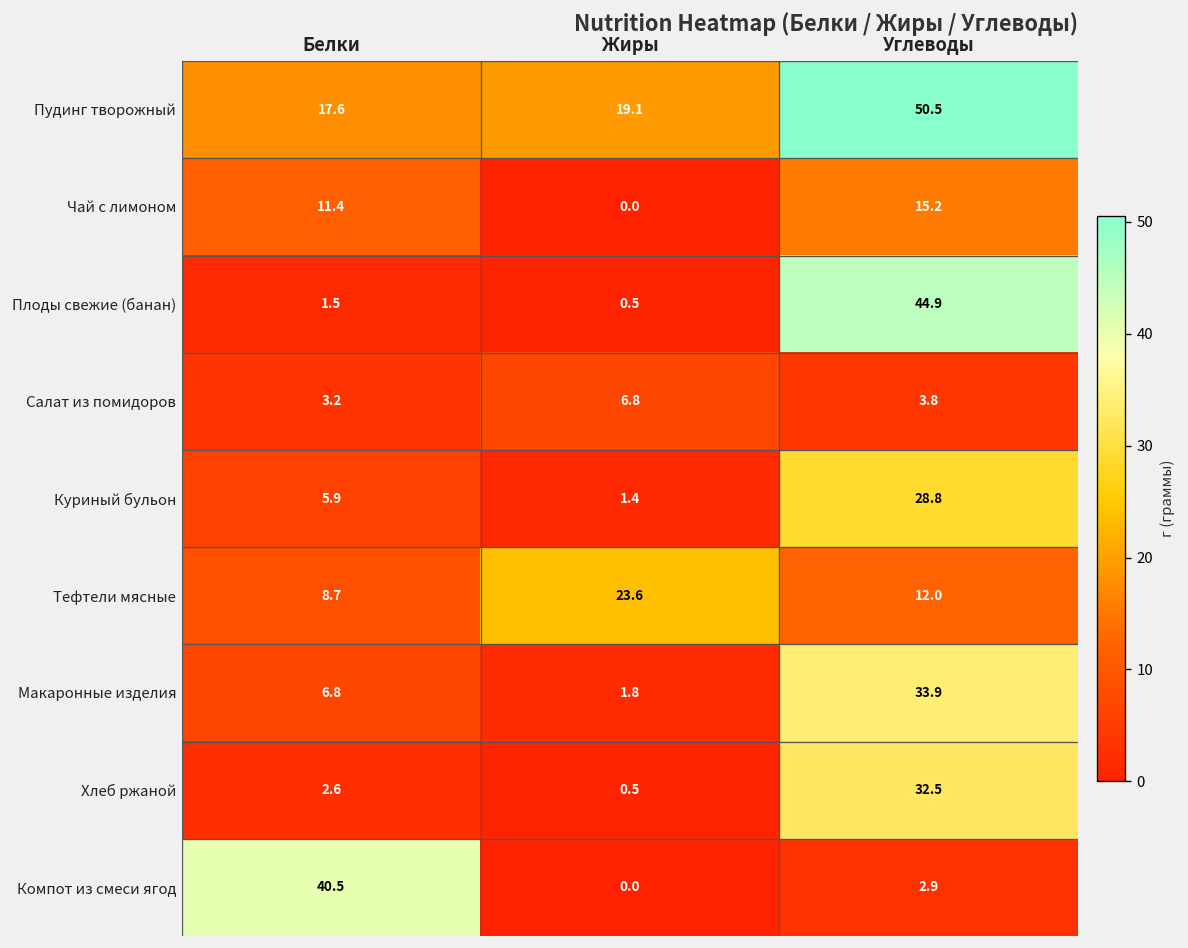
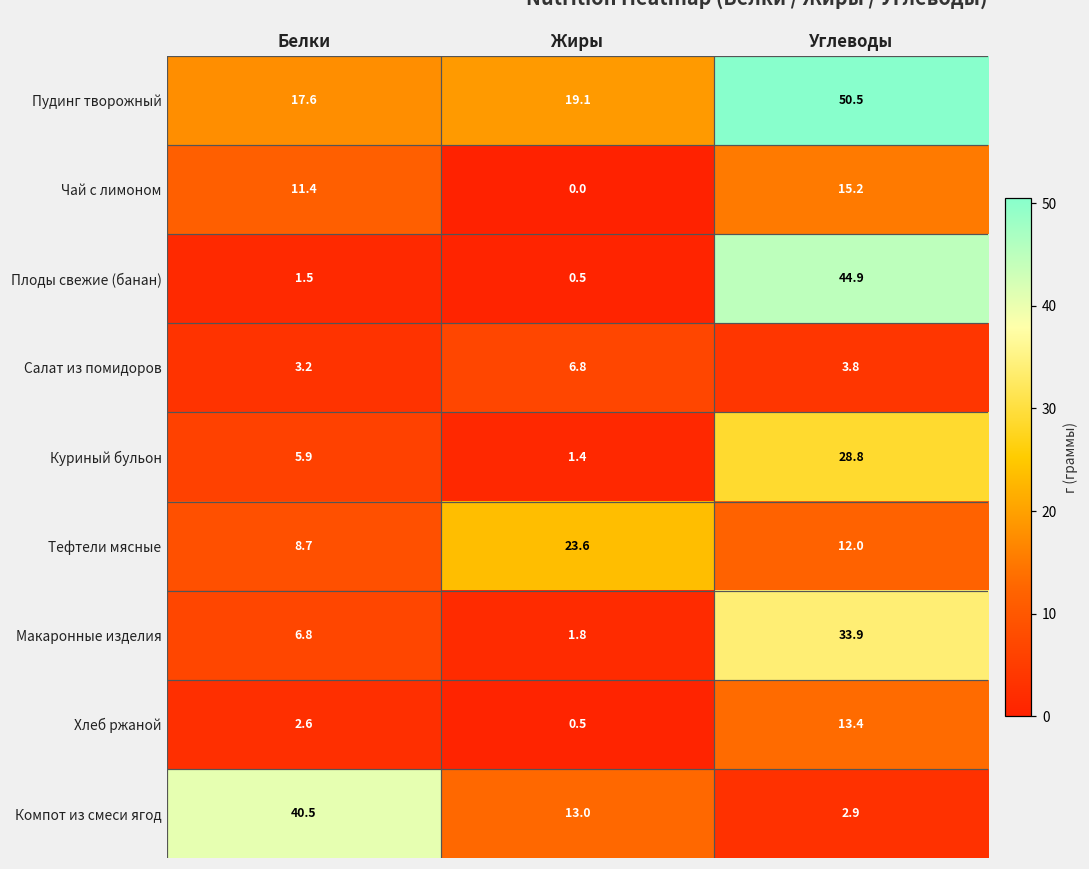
  {
    "Пудинг творожный": {
      "Белки": 17.6,
      "Жиры": 19.1,
      "Углеводы": 50.5
    },
    "Чай с лимоном": {
      "Белки": 11.4,
      "Жиры": 0.0,
      "Углеводы": 15.2
    },
    "Плоды свежие (банан)": {
      "Белки": 1.5,
      "Жиры": 0.5,
      "Углеводы": 44.9
    },
    "Салат из помидоров": {
      "Белки": 3.2,
      "Жиры": 6.8,
      "Углеводы": 3.8
    },
    "Куриный бульон": {
      "Белки": 5.9,
      "Жиры": 1.4,
      "Углеводы": 28.8
    },
    "Тефтели мясные": {
      "Белки": 8.7,
      "Жиры": 23.6,
      "Углеводы": 12.0
    },
    "Макаронные изделия": {
      "Белки": 6.8,
      "Жиры": 1.8,
      "Углеводы": 33.9
    },
    "Хлеб ржаной": {
      "Белки": 2.6,
      "Жиры": 0.5,
-     "Углеводы": 32.5
+     "Углеводы": 13.4
    },
    "Компот из смеси ягод": {
      "Белки": 40.5,
-     "Жиры": 0.0,
+     "Жиры": 13.0,
      "Углеводы": 2.9
    }
  }
